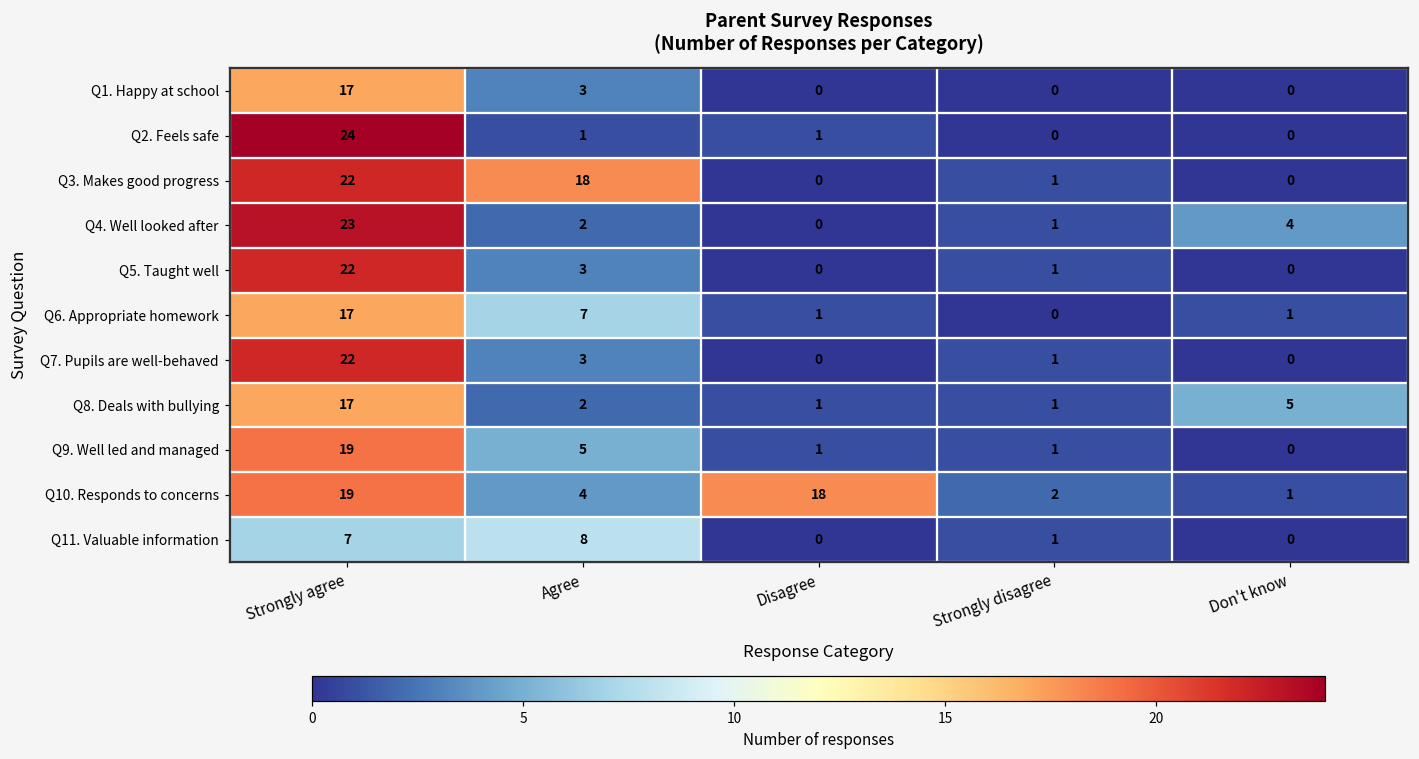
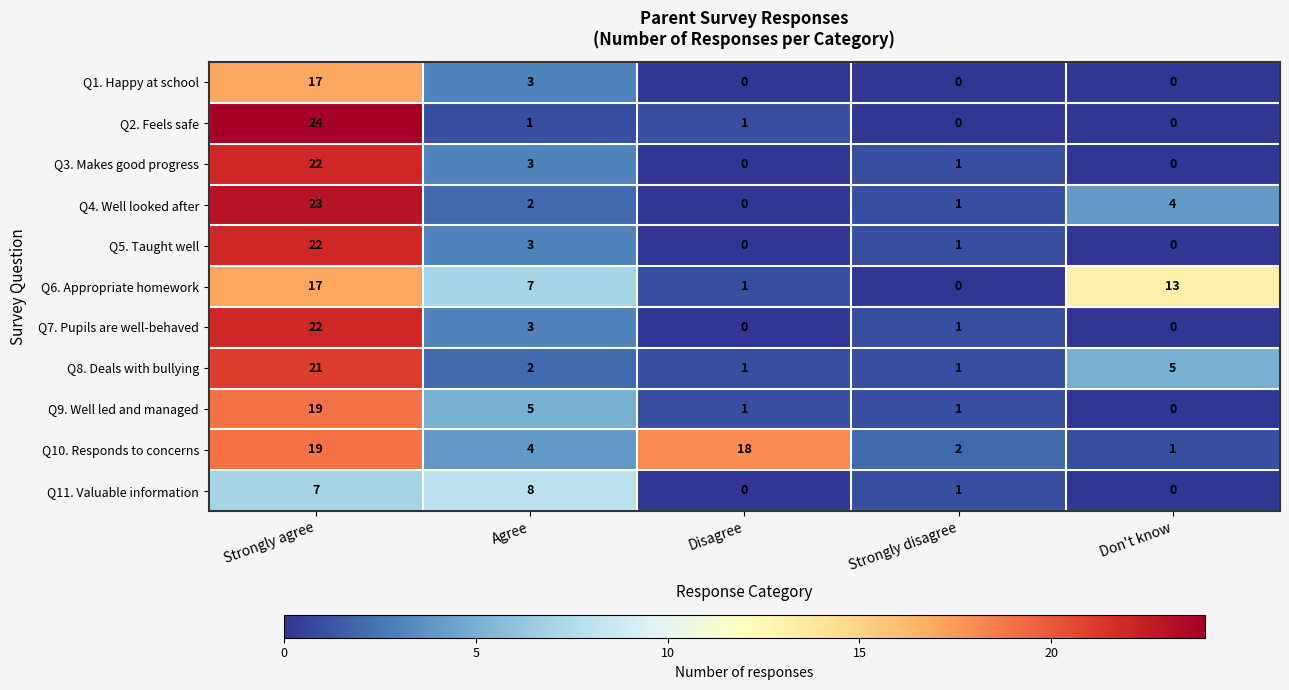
  {
    "Q1. Happy at school": {
      "Strongly agree": 17,
      "Agree": 3,
      "Disagree": 0,
      "Strongly disagree": 0,
      "Don't know": 0
    },
    "Q2. Feels safe": {
      "Strongly agree": 24,
      "Agree": 1,
      "Disagree": 1,
      "Strongly disagree": 0,
      "Don't know": 0
    },
    "Q3. Makes good progress": {
      "Strongly agree": 22,
-     "Agree": 18,
+     "Agree": 3,
      "Disagree": 0,
      "Strongly disagree": 1,
      "Don't know": 0
    },
    "Q4. Well looked after": {
      "Strongly agree": 23,
      "Agree": 2,
      "Disagree": 0,
      "Strongly disagree": 1,
      "Don't know": 4
    },
    "Q5. Taught well": {
      "Strongly agree": 22,
      "Agree": 3,
      "Disagree": 0,
      "Strongly disagree": 1,
      "Don't know": 0
    },
    "Q6. Appropriate homework": {
      "Strongly agree": 17,
      "Agree": 7,
      "Disagree": 1,
      "Strongly disagree": 0,
-     "Don't know": 1
+     "Don't know": 13
    },
    "Q7. Pupils are well-behaved": {
      "Strongly agree": 22,
      "Agree": 3,
      "Disagree": 0,
      "Strongly disagree": 1,
      "Don't know": 0
    },
    "Q8. Deals with bullying": {
-     "Strongly agree": 17,
+     "Strongly agree": 21,
      "Agree": 2,
      "Disagree": 1,
      "Strongly disagree": 1,
      "Don't know": 5
    },
    "Q9. Well led and managed": {
      "Strongly agree": 19,
      "Agree": 5,
      "Disagree": 1,
      "Strongly disagree": 1,
      "Don't know": 0
    },
    "Q10. Responds to concerns": {
      "Strongly agree": 19,
      "Agree": 4,
      "Disagree": 18,
      "Strongly disagree": 2,
      "Don't know": 1
    },
    "Q11. Valuable information": {
      "Strongly agree": 7,
      "Agree": 8,
      "Disagree": 0,
      "Strongly disagree": 1,
      "Don't know": 0
    }
  }
